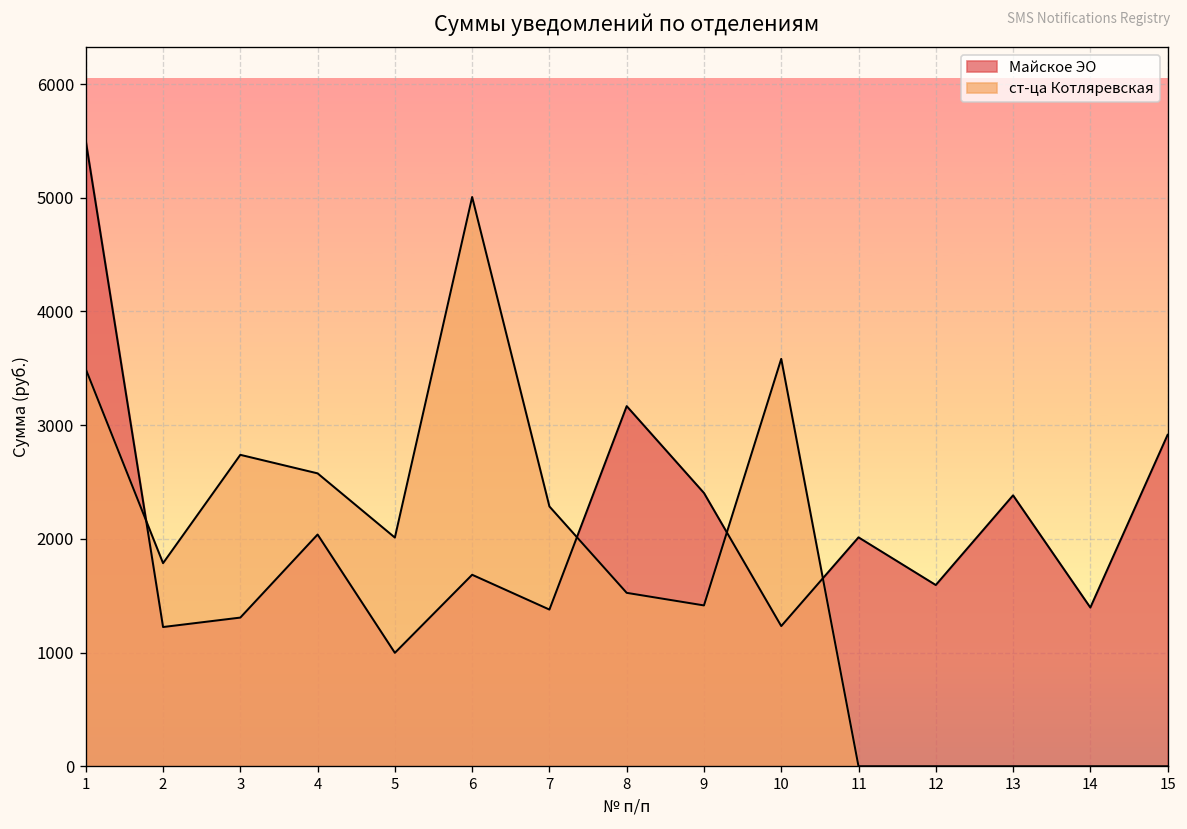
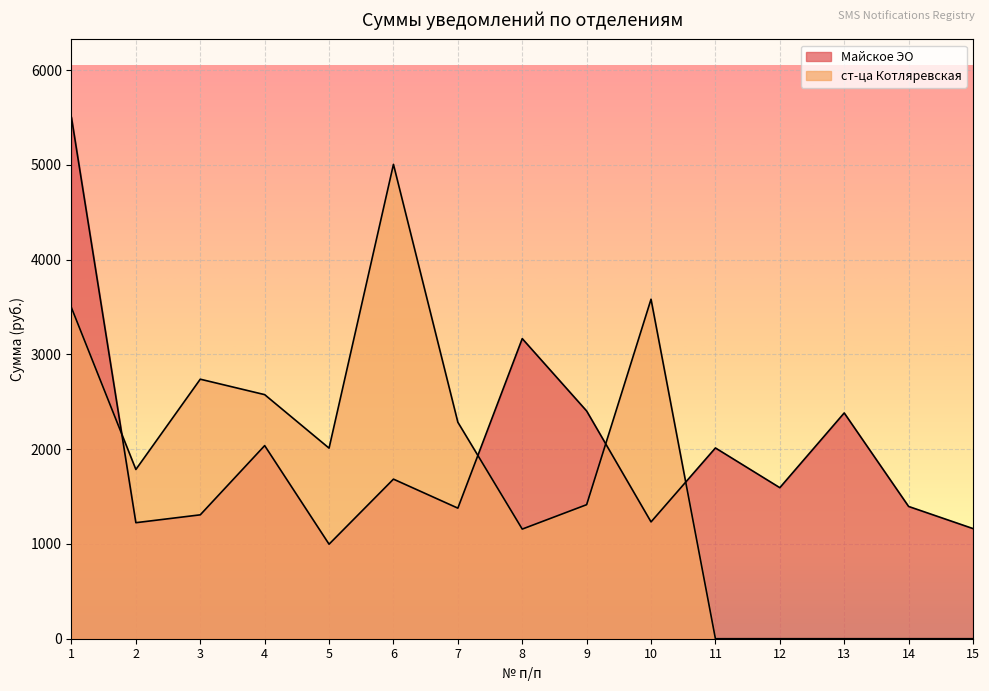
  {
    "Майское ЭО": {
      "1": 5500,
      "2": 1200,
      "3": 1300,
      "4": 2000,
      "5": 1000,
      "6": 1700,
      "7": 1400,
      "8": 3200,
      "9": 2400,
      "10": 1200,
      "11": 2000,
      "12": 1600,
      "13": 2400,
      "14": 1400,
-     "15": 2900
+     "15": 1200
    },
    "ст-ца Котляревская": {
      "1": 3500,
      "2": 1800,
      "3": 2700,
      "4": 2600,
      "5": 2000,
      "6": 5000,
      "7": 2300,
-     "8": 1500,
+     "8": 1200,
      "9": 1400,
      "10": 3600,
      "11": 0,
      "12": 0,
      "13": 0,
      "14": 0,
      "15": 0
    }
  }
